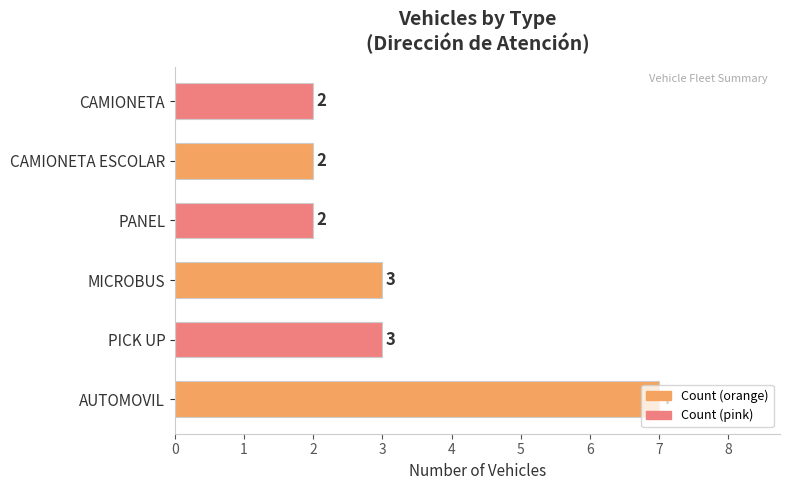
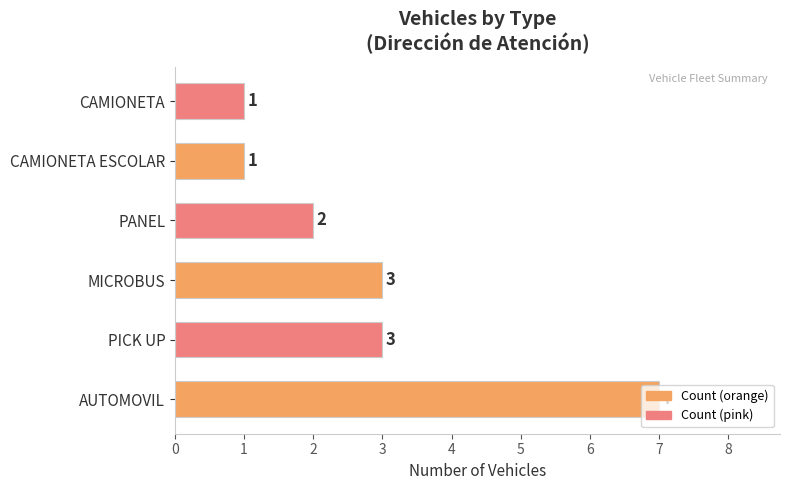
  {
-   "CAMIONETA": 2,
-   "CAMIONETA ESCOLAR": 2,
+   "CAMIONETA": 1,
+   "CAMIONETA ESCOLAR": 1,
    "PANEL": 2,
    "MICROBUS": 3,
    "PICK UP": 3
  }
